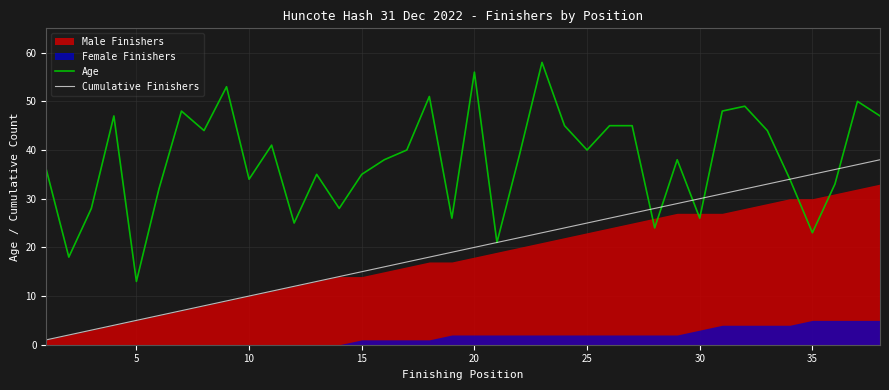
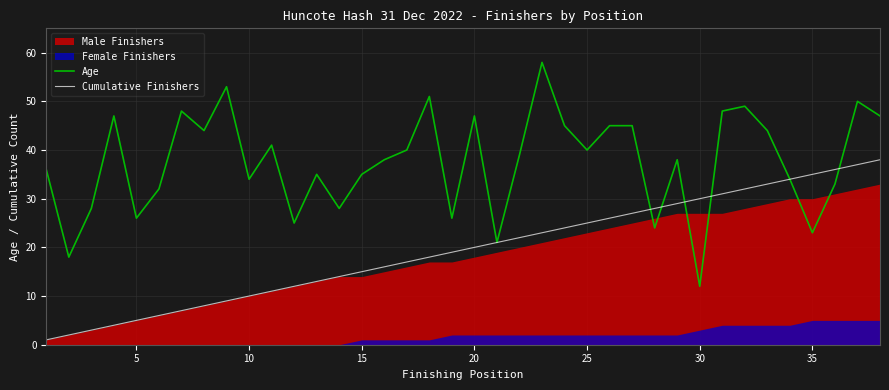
  {
    "Age": {
-     "5": 13,
+     "5": 26,
      "10": 34,
      "15": 35,
-     "20": 56,
+     "20": 47,
      "25": 40,
-     "30": 26,
+     "30": 12,
      "35": 23
    },
    "Cumulative Finishers": {
      "15": 15,
      "20": 20,
      "25": 25,
      "30": 30,
      "35": 35
    }
  }
